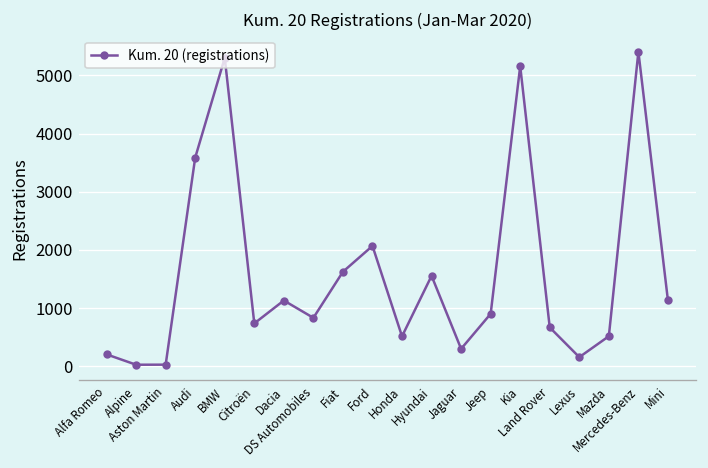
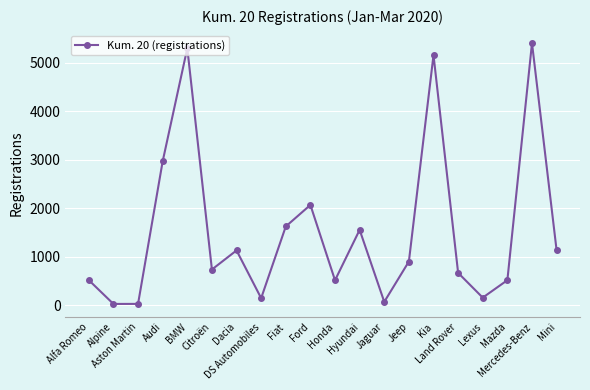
  {
-   "Alfa Romeo": 200,
+   "Alfa Romeo": 500,
    "Alpine": 0,
    "Aston Martin": 0,
-   "Audi": 3600,
+   "Audi": 3000,
    "Citroën": 700,
    "Dacia": 1100,
-   "DS Automobiles": 800,
+   "DS Automobiles": 100,
    "Fiat": 1600,
    "Ford": 2100,
    "Honda": 500,
    "Hyundai": 1600,
-   "Jaguar": 300,
+   "Jaguar": 100,
    "Jeep": 900,
    "Kia": 5200,
    "Land Rover": 700,
    "Lexus": 200,
    "Mazda": 500,
    "Mercedes-Benz": 5400,
    "Mini": 1100
  }
